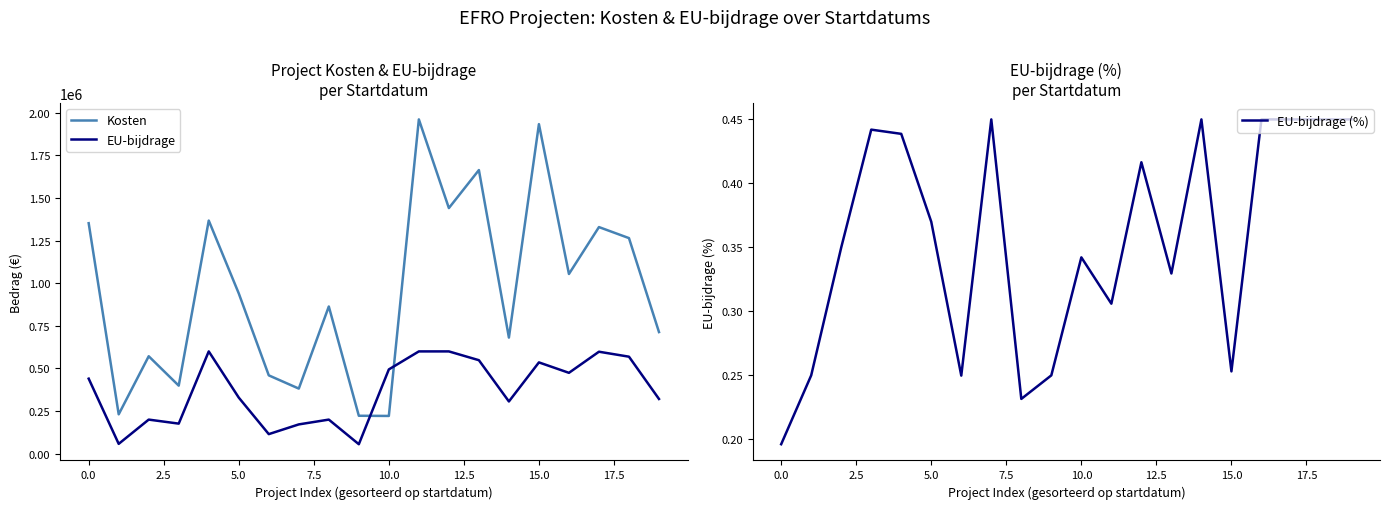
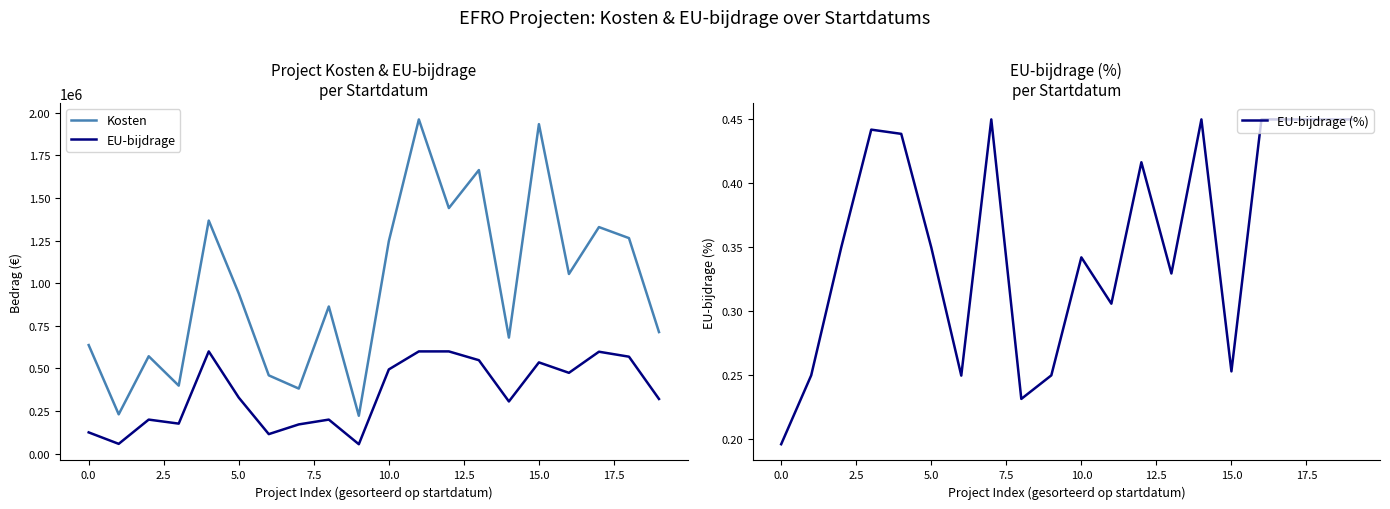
  {
    "Project Kosten & EU-bijdrage per Startdatum": {
      "Kosten": {
-       "0.0": 1350000,
+       "0.0": 640000,
        "5.0": 940000,
-       "10.0": 220000,
+       "10.0": 1250000,
        "15.0": 1930000
      },
      "EU-bijdrage": {
-       "0.0": 440000,
+       "0.0": 130000,
        "5.0": 330000,
        "10.0": 490000,
        "15.0": 540000
      }
    },
    "EU-bijdrage (%) per Startdatum": {
      "0.0": 0.196,
-     "5.0": 0.37,
+     "5.0": 0.35,
      "10.0": 0.342,
      "15.0": 0.253
    }
  }
